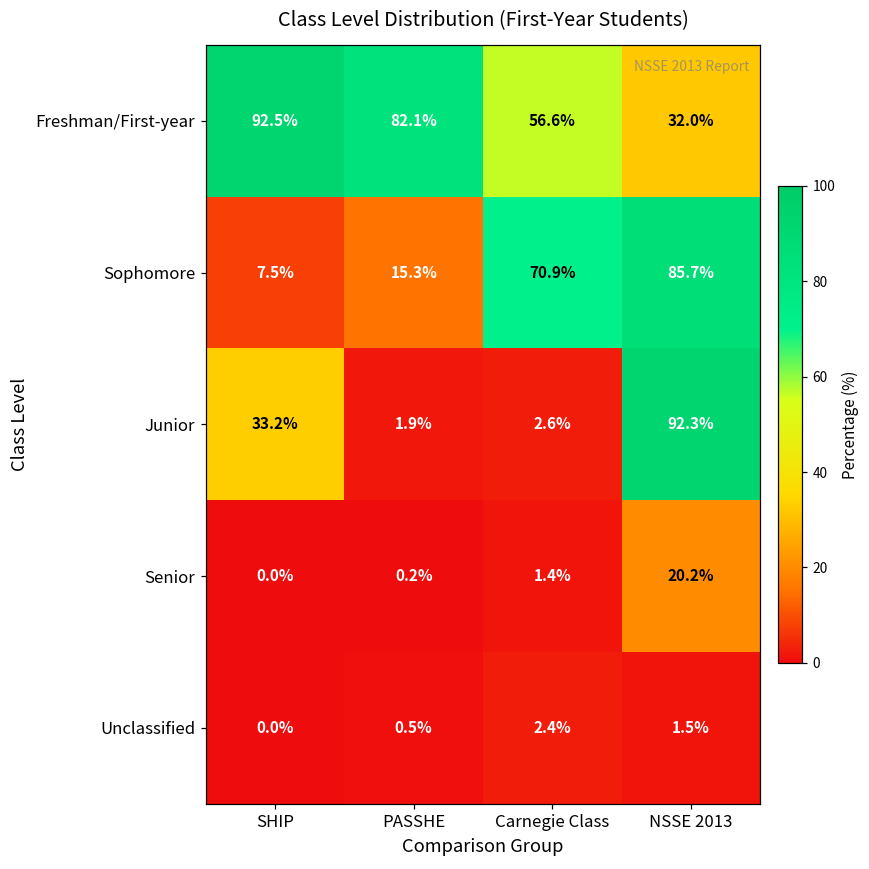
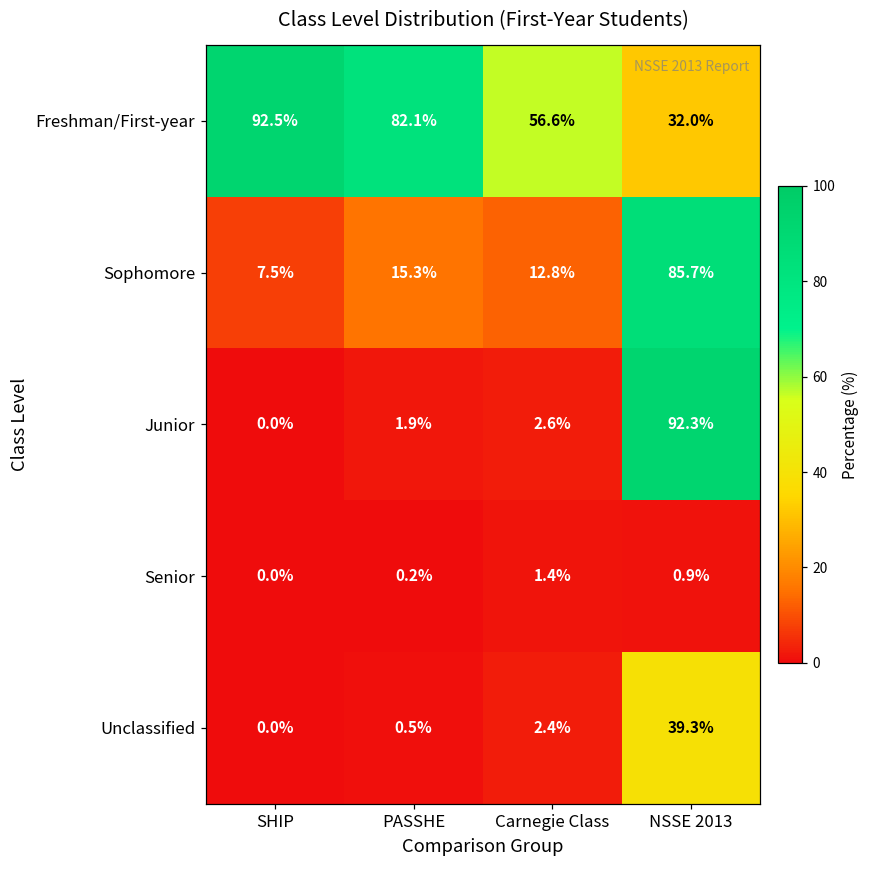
  {
    "Freshman/First-year": {
      "SHIP": "92.5%",
      "PASSHE": "82.1%",
      "Carnegie Class": "56.6%"
    },
    "Sophomore": {
      "SHIP": "7.5%",
      "PASSHE": "15.3%",
-     "Carnegie Class": "70.9%",
+     "Carnegie Class": "12.8%",
      "NSSE 2013": "85.7%"
    },
    "Junior": {
-     "SHIP": "33.2%",
+     "SHIP": "0.0%",
      "PASSHE": "1.9%",
      "Carnegie Class": "2.6%",
      "NSSE 2013": "92.3%"
    },
    "Senior": {
      "SHIP": "0.0%",
      "PASSHE": "0.2%",
      "Carnegie Class": "1.4%",
-     "NSSE 2013": "20.2%"
+     "NSSE 2013": "0.9%"
    },
    "Unclassified": {
      "SHIP": "0.0%",
      "PASSHE": "0.5%",
      "Carnegie Class": "2.4%",
-     "NSSE 2013": "1.5%"
+     "NSSE 2013": "39.3%"
    }
  }
